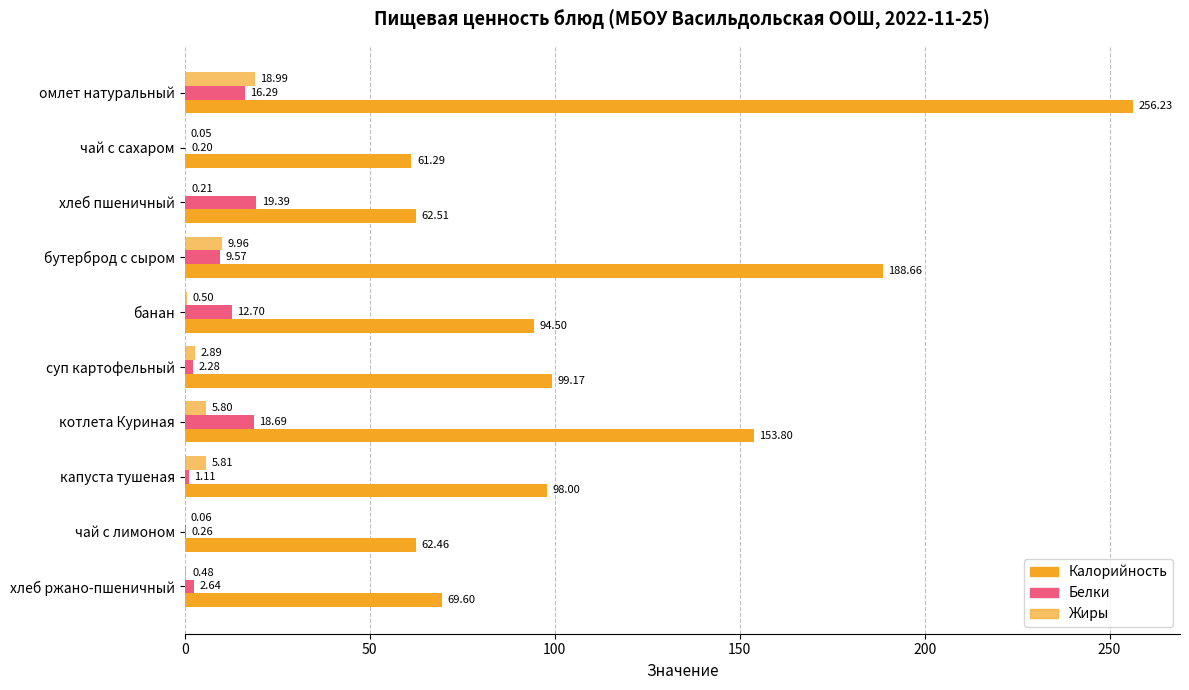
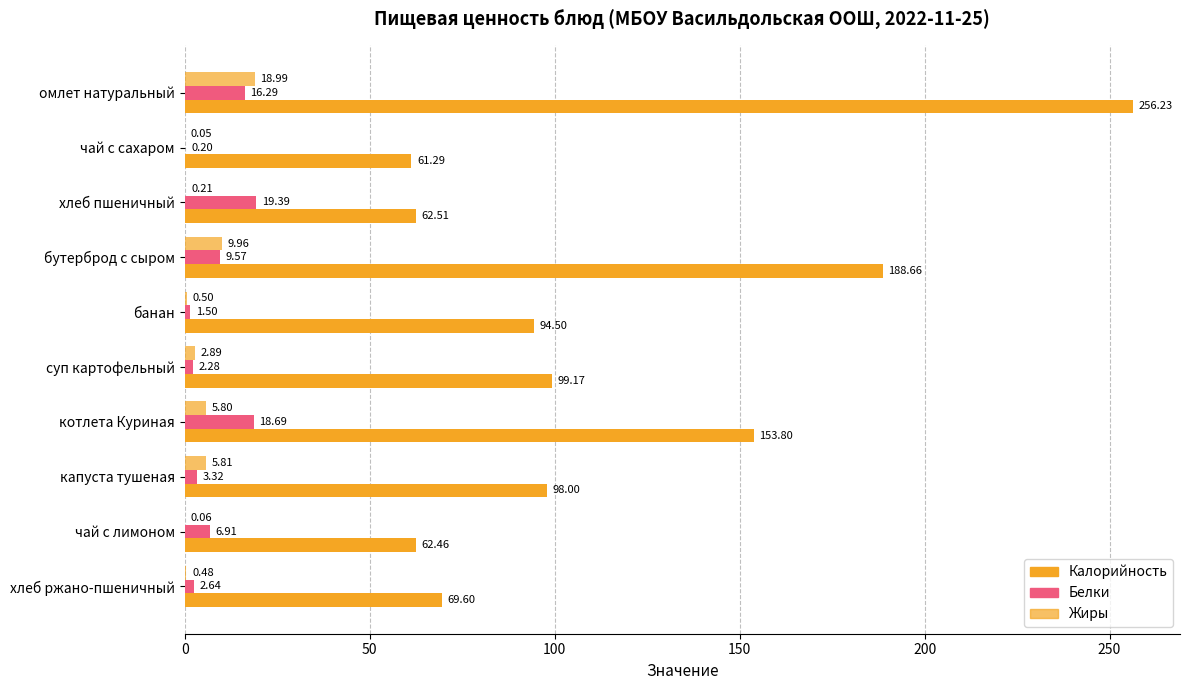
  {
    "Белки": {
      "омлет натуральный": 16.29,
      "чай с сахаром": 0.20,
      "хлеб пшеничный": 19.39,
      "бутерброд с сыром": 9.57,
-     "банан": 12.70,
+     "банан": 1.50,
      "суп картофельный": 2.28,
      "котлета Куриная": 18.69,
-     "капуста тушеная": 1.11,
-     "чай с лимоном": 0.26,
+     "капуста тушеная": 3.32,
+     "чай с лимоном": 6.91,
      "хлеб ржано-пшеничный": 2.64
    }
  }
